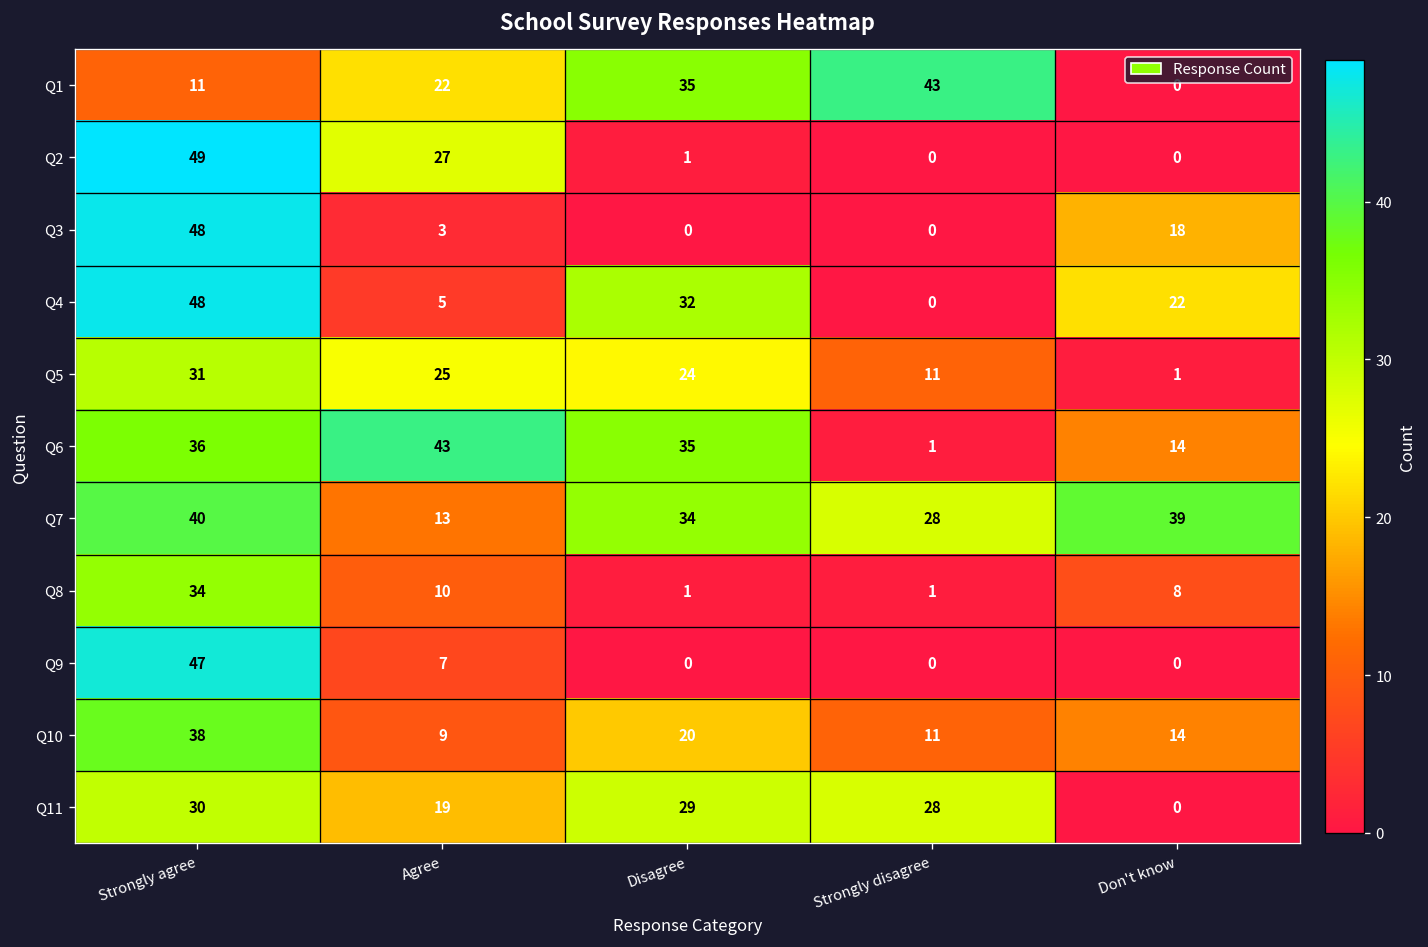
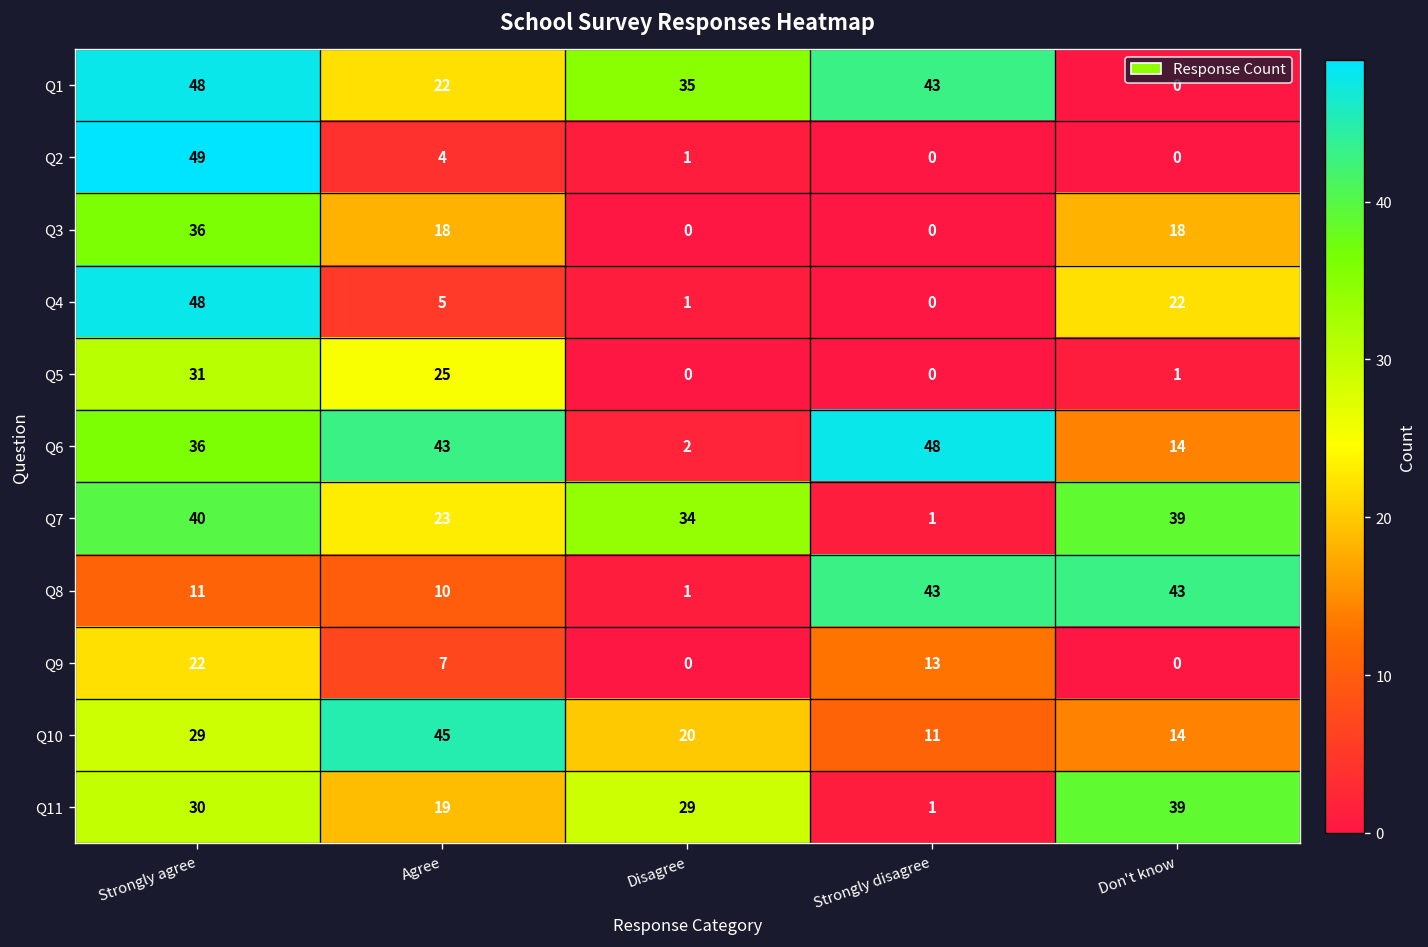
  {
    "Q1": {
-     "Strongly agree": 11,
+     "Strongly agree": 48,
      "Agree": 22,
      "Disagree": 35,
      "Strongly disagree": 43
    },
    "Q2": {
      "Strongly agree": 49,
-     "Agree": 27,
+     "Agree": 4,
      "Disagree": 1,
      "Strongly disagree": 0,
      "Don't know": 0
    },
    "Q3": {
-     "Strongly agree": 48,
-     "Agree": 3,
+     "Strongly agree": 36,
+     "Agree": 18,
      "Disagree": 0,
      "Strongly disagree": 0,
      "Don't know": 18
    },
    "Q4": {
      "Strongly agree": 48,
      "Agree": 5,
-     "Disagree": 32,
+     "Disagree": 1,
      "Strongly disagree": 0,
      "Don't know": 22
    },
    "Q5": {
      "Strongly agree": 31,
      "Agree": 25,
-     "Disagree": 24,
-     "Strongly disagree": 11,
+     "Disagree": 0,
+     "Strongly disagree": 0,
      "Don't know": 1
    },
    "Q6": {
      "Strongly agree": 36,
      "Agree": 43,
-     "Disagree": 35,
-     "Strongly disagree": 1,
+     "Disagree": 2,
+     "Strongly disagree": 48,
      "Don't know": 14
    },
    "Q7": {
      "Strongly agree": 40,
-     "Agree": 13,
+     "Agree": 23,
      "Disagree": 34,
-     "Strongly disagree": 28,
+     "Strongly disagree": 1,
      "Don't know": 39
    },
    "Q8": {
-     "Strongly agree": 34,
+     "Strongly agree": 11,
      "Agree": 10,
      "Disagree": 1,
-     "Strongly disagree": 1,
-     "Don't know": 8
+     "Strongly disagree": 43,
+     "Don't know": 43
    },
    "Q9": {
-     "Strongly agree": 47,
+     "Strongly agree": 22,
      "Agree": 7,
      "Disagree": 0,
-     "Strongly disagree": 0,
+     "Strongly disagree": 13,
      "Don't know": 0
    },
    "Q10": {
-     "Strongly agree": 38,
-     "Agree": 9,
+     "Strongly agree": 29,
+     "Agree": 45,
      "Disagree": 20,
      "Strongly disagree": 11,
      "Don't know": 14
    },
    "Q11": {
      "Strongly agree": 30,
      "Agree": 19,
      "Disagree": 29,
-     "Strongly disagree": 28,
-     "Don't know": 0
+     "Strongly disagree": 1,
+     "Don't know": 39
    }
  }
